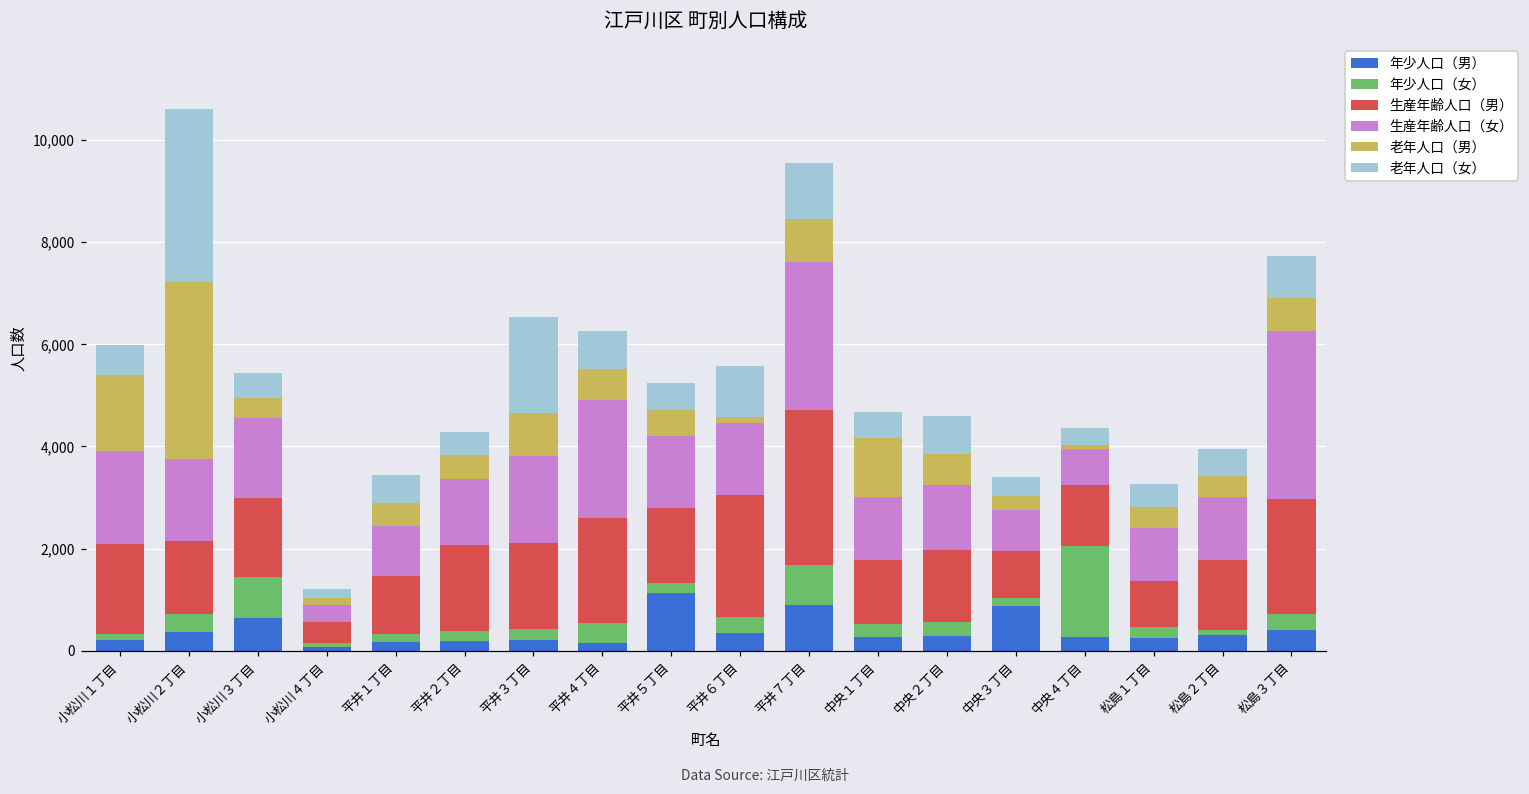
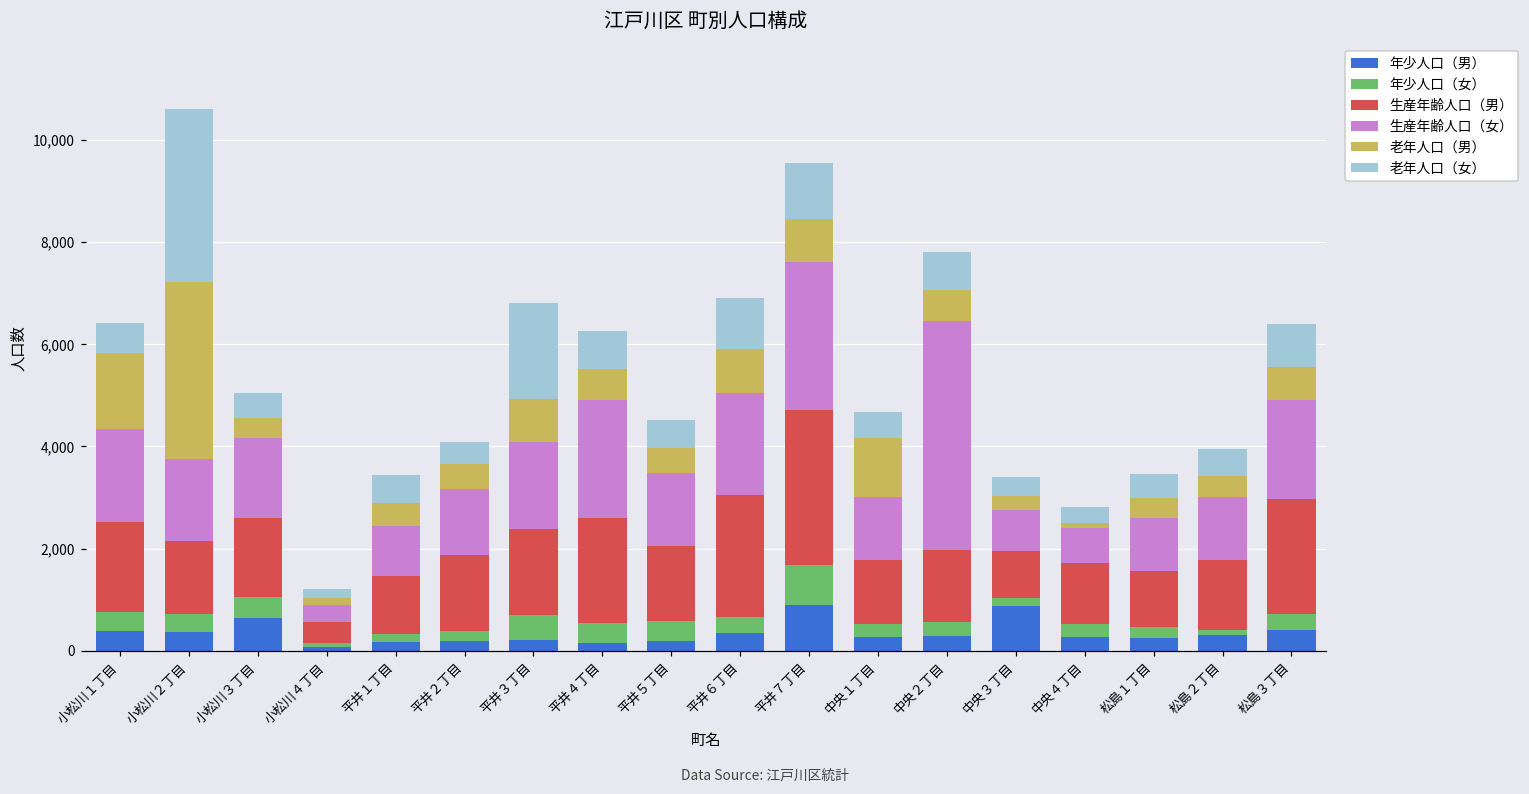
  {
    "年少人口（男）": {
-     "小松川１丁目": "200",
+     "小松川１丁目": "400",
      "小松川２丁目": "400",
      "小松川３丁目": "600",
      "小松川４丁目": "100",
      "平井１丁目": "200",
      "平井２丁目": "200",
      "平井３丁目": "200",
      "平井４丁目": "200",
-     "平井５丁目": "1,100",
+     "平井５丁目": "200",
      "平井６丁目": "300",
      "平井７丁目": "900",
      "中央１丁目": "300",
      "中央２丁目": "300",
      "中央３丁目": "900",
      "中央４丁目": "300",
      "松島１丁目": "200",
      "松島２丁目": "300",
      "松島３丁目": "400"
    },
    "年少人口（女）": {
-     "小松川１丁目": "100",
+     "小松川１丁目": "400",
      "小松川２丁目": "300",
-     "小松川３丁目": "800",
+     "小松川３丁目": "400",
      "小松川４丁目": "100",
      "平井１丁目": "200",
      "平井２丁目": "200",
-     "平井３丁目": "200",
+     "平井３丁目": "500",
      "平井４丁目": "400",
-     "平井５丁目": "200",
+     "平井５丁目": "400",
      "平井６丁目": "300",
      "平井７丁目": "800",
      "中央１丁目": "300",
      "中央２丁目": "300",
      "中央３丁目": "200",
-     "中央４丁目": "1,800",
+     "中央４丁目": "300",
      "松島１丁目": "200",
      "松島２丁目": "100",
      "松島３丁目": "300"
    },
    "生産年齢人口（男）": {
      "小松川１丁目": "1,800",
      "小松川２丁目": "1,400",
      "小松川３丁目": "1,500",
      "小松川４丁目": "400",
      "平井１丁目": "1,100",
-     "平井２丁目": "1,700",
+     "平井２丁目": "1,500",
      "平井３丁目": "1,700",
      "平井４丁目": "2,100",
      "平井５丁目": "1,500",
      "平井６丁目": "2,400",
      "平井７丁目": "3,000",
      "中央１丁目": "1,300",
      "中央２丁目": "1,400",
      "中央３丁目": "900",
      "中央４丁目": "1,200",
-     "松島１丁目": "900",
+     "松島１丁目": "1,100",
      "松島２丁目": "1,400",
      "松島３丁目": "2,300"
    },
    "生産年齢人口（女）": {
      "小松川１丁目": "1,800",
      "小松川２丁目": "1,600",
      "小松川３丁目": "1,600",
      "小松川４丁目": "300",
      "平井１丁目": "1,000",
      "平井２丁目": "1,300",
      "平井３丁目": "1,700",
      "平井４丁目": "2,300",
      "平井５丁目": "1,400",
-     "平井６丁目": "1,400",
+     "平井６丁目": "2,000",
      "平井７丁目": "2,900",
      "中央１丁目": "1,200",
-     "中央２丁目": "1,300",
+     "中央２丁目": "4,500",
      "中央３丁目": "800",
      "中央４丁目": "700",
      "松島１丁目": "1,000",
      "松島２丁目": "1,200",
-     "松島３丁目": "3,300"
+     "松島３丁目": "1,900"
    },
    "老年人口（男）": {
      "小松川１丁目": "1,500",
      "小松川２丁目": "3,500",
      "小松川３丁目": "400",
      "小松川４丁目": "100",
      "平井１丁目": "500",
      "平井２丁目": "500",
      "平井３丁目": "800",
      "平井４丁目": "600",
      "平井５丁目": "500",
-     "平井６丁目": "100",
+     "平井６丁目": "900",
      "平井７丁目": "800",
      "中央１丁目": "1,100",
      "中央２丁目": "600",
      "中央３丁目": "300",
      "中央４丁目": "100",
      "松島１丁目": "400",
      "松島２丁目": "400",
      "松島３丁目": "600"
    },
    "老年人口（女）": {
      "小松川１丁目": "600",
      "小松川２丁目": "3,400",
      "小松川３丁目": "500",
      "小松川４丁目": "200",
      "平井１丁目": "500",
      "平井２丁目": "400",
      "平井３丁目": "1,900",
      "平井４丁目": "700",
      "平井５丁目": "500",
      "平井６丁目": "1,000",
      "平井７丁目": "1,100",
      "中央１丁目": "500",
      "中央２丁目": "700",
      "中央３丁目": "400",
      "中央４丁目": "300",
      "松島１丁目": "500",
      "松島２丁目": "500",
      "松島３丁目": "800"
    }
  }
